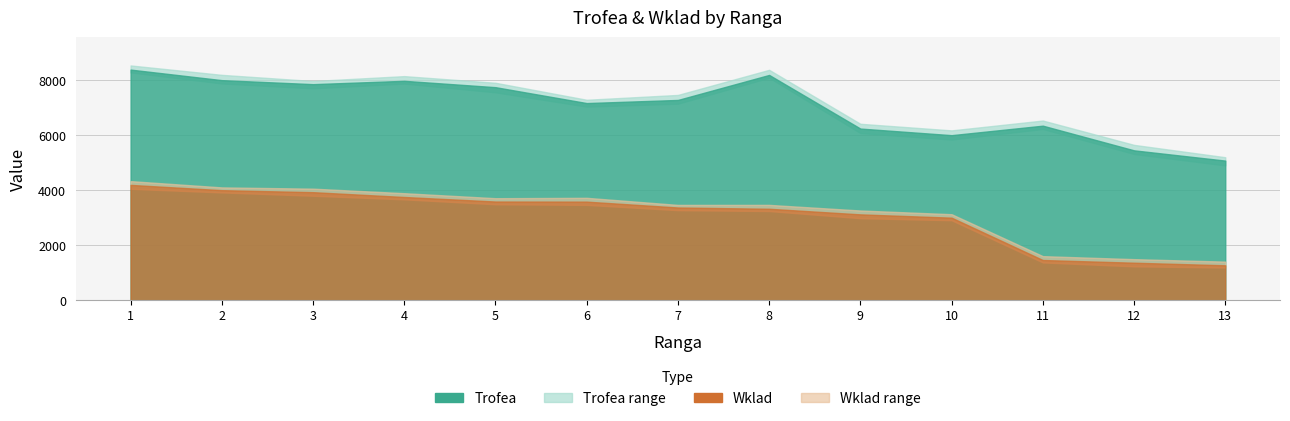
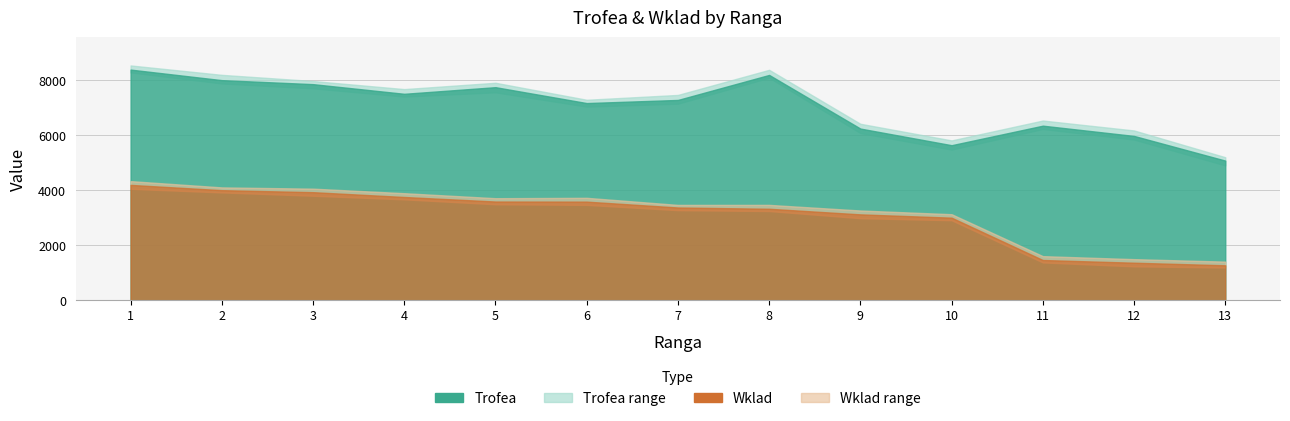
  {
    "Trofea": {
      "1": 8400,
      "2": 8000,
      "3": 7900,
-     "4": 8000,
+     "4": 7500,
      "5": 7700,
      "6": 7200,
      "7": 7300,
      "8": 8200,
      "9": 6200,
-     "10": 6000,
+     "10": 5600,
      "11": 6300,
-     "12": 5400,
+     "12": 6000,
      "13": 5100
    },
    "Wklad": {
      "1": 4200,
      "2": 4000,
      "3": 3900,
      "4": 3800,
      "5": 3600,
      "6": 3600,
      "7": 3400,
      "8": 3300,
      "9": 3100,
      "10": 3000,
      "11": 1500,
      "12": 1400,
      "13": 1300
    }
  }
